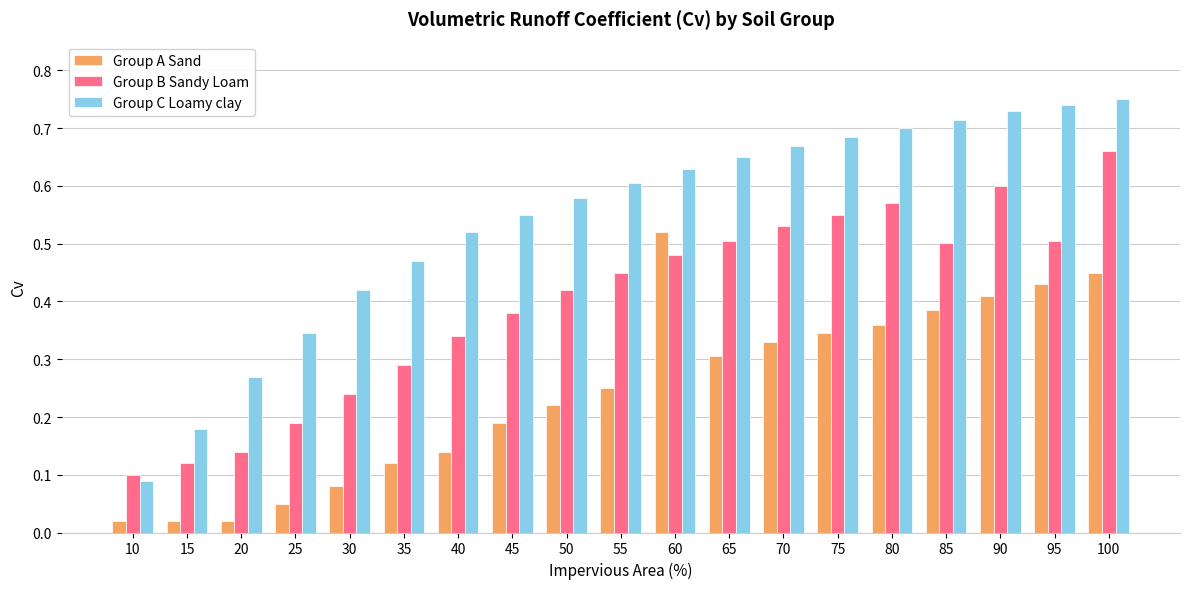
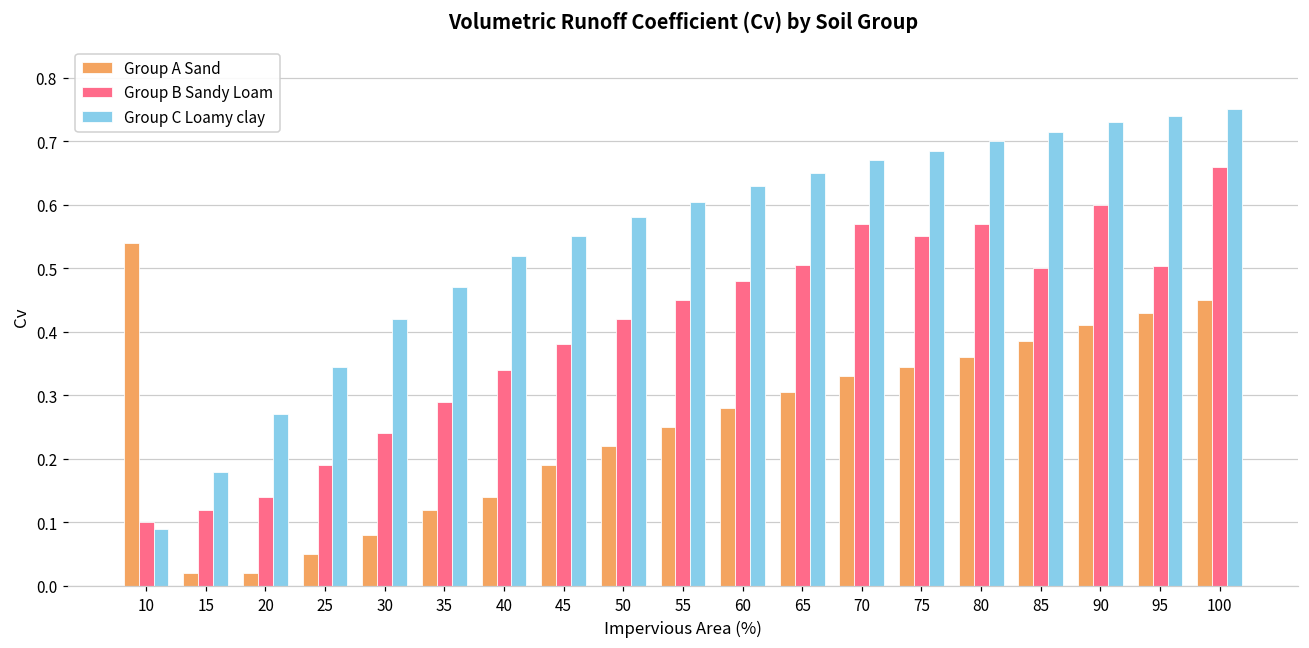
  {
    "Group A Sand": {
-     "10": 0.02,
+     "10": 0.54,
      "15": 0.02,
      "20": 0.02,
      "25": 0.05,
      "30": 0.08,
      "35": 0.12,
      "40": 0.14,
      "45": 0.19,
      "50": 0.22,
      "55": 0.25,
-     "60": 0.52,
+     "60": 0.28,
      "65": 0.31,
      "70": 0.33,
      "75": 0.35,
      "80": 0.36,
      "85": 0.39,
      "90": 0.41,
      "95": 0.43,
      "100": 0.45
    },
    "Group B Sandy Loam": {
      "10": 0.10,
      "15": 0.12,
      "20": 0.14,
      "25": 0.19,
      "30": 0.24,
      "35": 0.29,
      "40": 0.34,
      "45": 0.38,
      "50": 0.42,
      "55": 0.45,
      "60": 0.48,
      "65": 0.51,
-     "70": 0.53,
+     "70": 0.57,
      "75": 0.55,
      "80": 0.57,
      "85": 0.50,
      "90": 0.60,
      "95": 0.50,
      "100": 0.66
    },
    "Group C Loamy clay": {
      "10": 0.09,
      "15": 0.18,
      "20": 0.27,
      "25": 0.35,
      "30": 0.42,
      "35": 0.47,
      "40": 0.52,
      "45": 0.55,
      "50": 0.58,
      "55": 0.61,
      "60": 0.63,
      "65": 0.65,
      "70": 0.67,
      "75": 0.69,
      "80": 0.70,
      "85": 0.72,
      "90": 0.73,
      "95": 0.74,
      "100": 0.75
    }
  }
